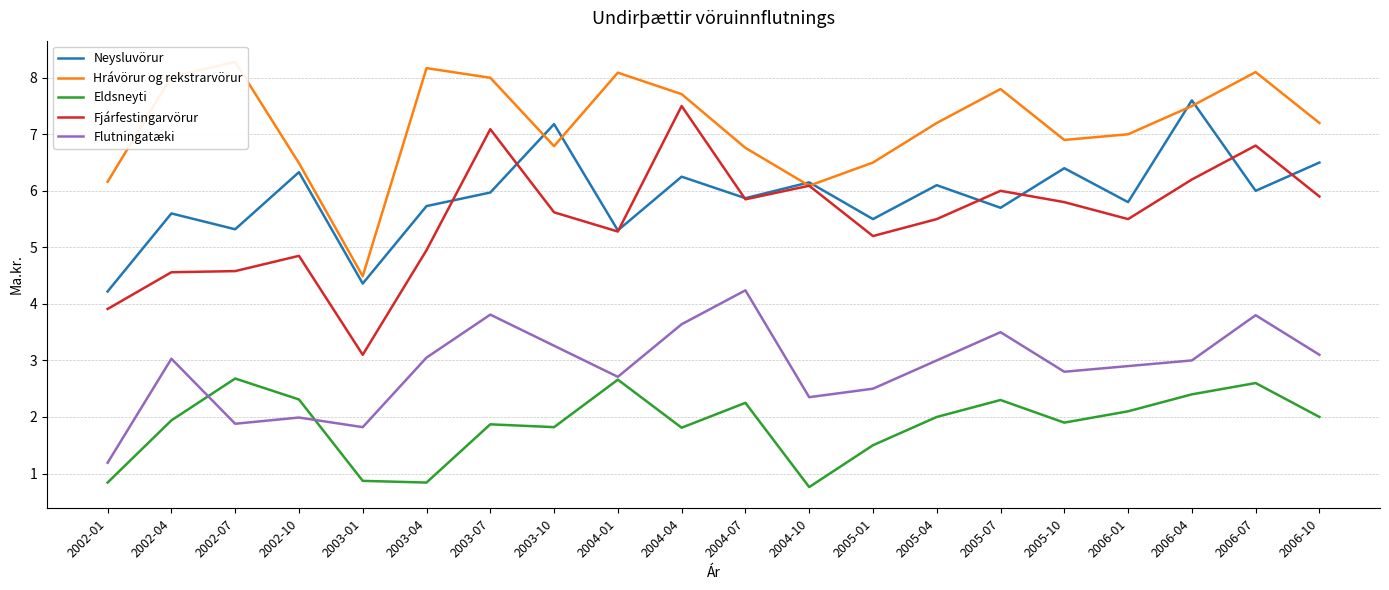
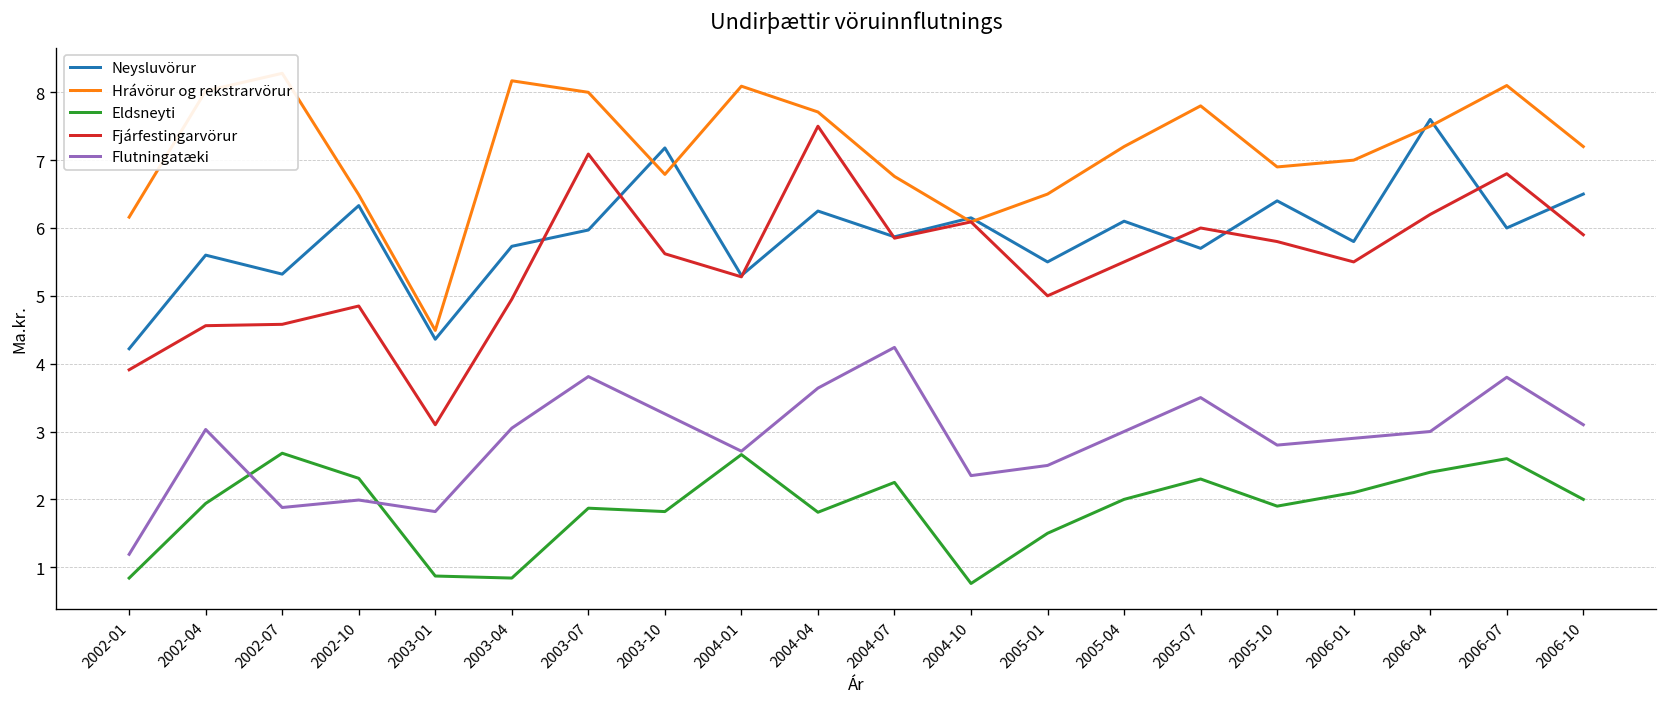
  {
    "Neysluvörur": {
      "2002-01": 4.2,
      "2002-04": 5.6,
      "2002-07": 5.3,
      "2002-10": 6.3,
      "2003-01": 4.4,
      "2003-04": 5.7,
      "2003-07": 6.0,
      "2003-10": 7.2,
      "2004-04": 6.3,
      "2004-10": 6.2,
      "2005-01": 5.5,
      "2005-04": 6.1,
      "2005-07": 5.7,
      "2005-10": 6.4,
      "2006-01": 5.8,
      "2006-04": 7.6,
      "2006-07": 6.0,
      "2006-10": 6.5
    },
    "Hrávörur og rekstrarvörur": {
      "2002-01": 6.2,
      "2002-10": 6.5,
      "2003-01": 4.5,
      "2003-04": 8.2,
      "2003-07": 8.0,
      "2003-10": 6.8,
      "2004-01": 8.1,
      "2004-04": 7.7,
      "2004-07": 6.8,
      "2005-01": 6.5,
      "2005-04": 7.2,
      "2005-07": 7.8,
      "2005-10": 6.9,
      "2006-01": 7.0,
      "2006-04": 7.5,
      "2006-07": 8.1,
      "2006-10": 7.2
    },
    "Eldsneyti": {
      "2002-01": 0.8,
      "2002-04": 1.9,
      "2002-07": 2.7,
      "2002-10": 2.3,
      "2003-01": 0.9,
      "2003-04": 0.8,
      "2003-07": 1.9,
      "2003-10": 1.8,
      "2004-01": 2.7,
      "2004-04": 1.8,
      "2004-07": 2.3,
      "2004-10": 0.8,
      "2005-01": 1.5,
      "2005-04": 2.0,
      "2005-07": 2.3,
      "2005-10": 1.9,
      "2006-01": 2.1,
      "2006-04": 2.4,
      "2006-07": 2.6,
      "2006-10": 2.0
    },
    "Fjárfestingarvörur": {
      "2002-01": 3.9,
      "2002-04": 4.6,
      "2002-07": 4.6,
      "2002-10": 4.9,
      "2003-01": 3.1,
      "2003-04": 5.0,
      "2003-07": 7.1,
      "2003-10": 5.6,
      "2004-04": 7.5,
-     "2005-01": 5.2,
+     "2005-01": 5.0,
      "2005-04": 5.5,
      "2005-07": 6.0,
      "2005-10": 5.8,
      "2006-01": 5.5,
      "2006-04": 6.2,
      "2006-07": 6.8,
      "2006-10": 5.9
    },
    "Flutningatæki": {
      "2002-01": 1.2,
      "2002-04": 3.0,
      "2002-07": 1.9,
      "2002-10": 2.0,
      "2003-01": 1.8,
      "2003-04": 3.1,
      "2003-07": 3.8,
      "2003-10": 3.3,
      "2004-01": 2.7,
      "2004-04": 3.6,
      "2004-07": 4.2,
      "2004-10": 2.4,
      "2005-01": 2.5,
      "2005-04": 3.0,
      "2005-07": 3.5,
      "2005-10": 2.8,
      "2006-01": 2.9,
      "2006-04": 3.0,
      "2006-07": 3.8,
      "2006-10": 3.1
    }
  }
